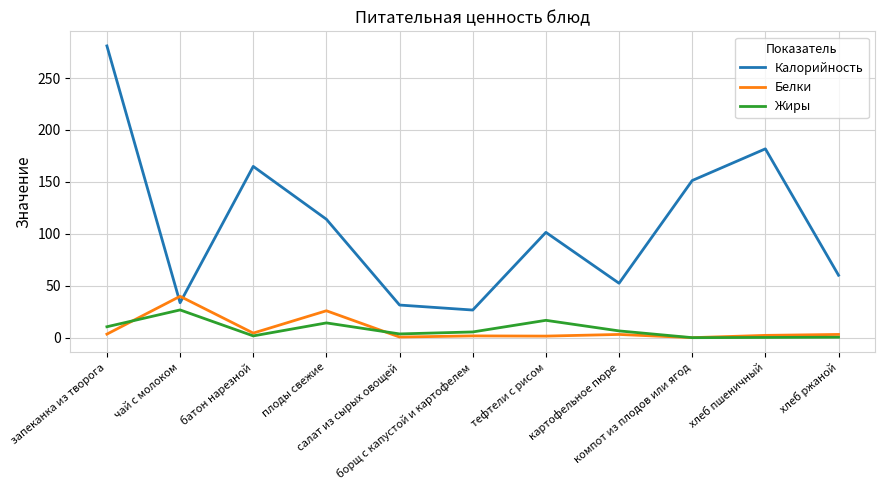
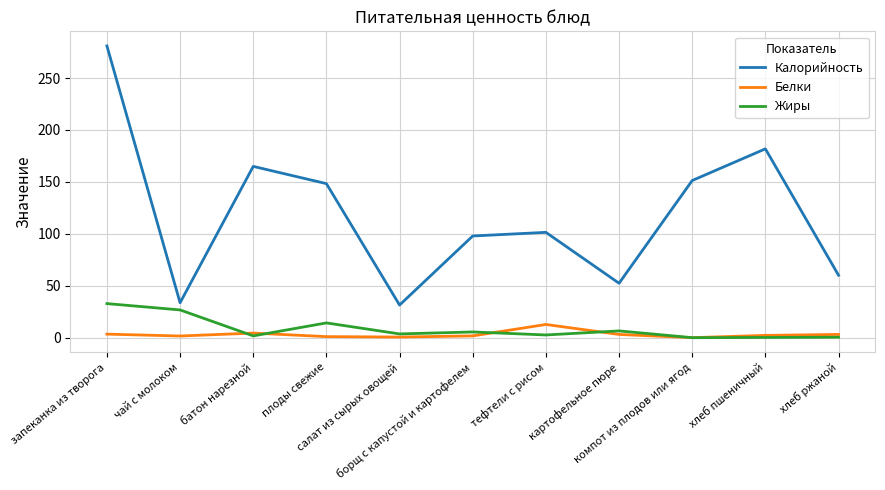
  {
    "Калорийность": {
      "запеканка из творога": 281,
      "чай с молоком": 34,
      "батон нарезной": 165,
-     "плоды свежие": 114,
+     "плоды свежие": 148,
      "салат из сырых овощей": 31,
-     "борщ с капустой и картофелем": 27,
+     "борщ с капустой и картофелем": 98,
      "тефтели с рисом": 101,
      "картофельное пюре": 52,
      "компот из плодов или ягод": 151,
      "хлеб пшеничный": 182,
      "хлеб ржаной": 60
    },
    "Белки": {
      "запеканка из творога": 3,
-     "чай с молоком": 40,
+     "чай с молоком": 2,
      "батон нарезной": 4,
-     "плоды свежие": 26,
+     "плоды свежие": 1,
      "салат из сырых овощей": 1,
      "борщ с капустой и картофелем": 2,
-     "тефтели с рисом": 2,
+     "тефтели с рисом": 13,
      "картофельное пюре": 3,
      "хлеб ржаной": 3
    },
    "Жиры": {
-     "запеканка из творога": 11,
+     "запеканка из творога": 33,
      "чай с молоком": 27,
      "батон нарезной": 2,
      "плоды свежие": 14,
      "салат из сырых овощей": 4,
      "борщ с капустой и картофелем": 6,
-     "тефтели с рисом": 17,
+     "тефтели с рисом": 3,
      "картофельное пюре": 7,
      "хлеб ржаной": 0
    }
  }
